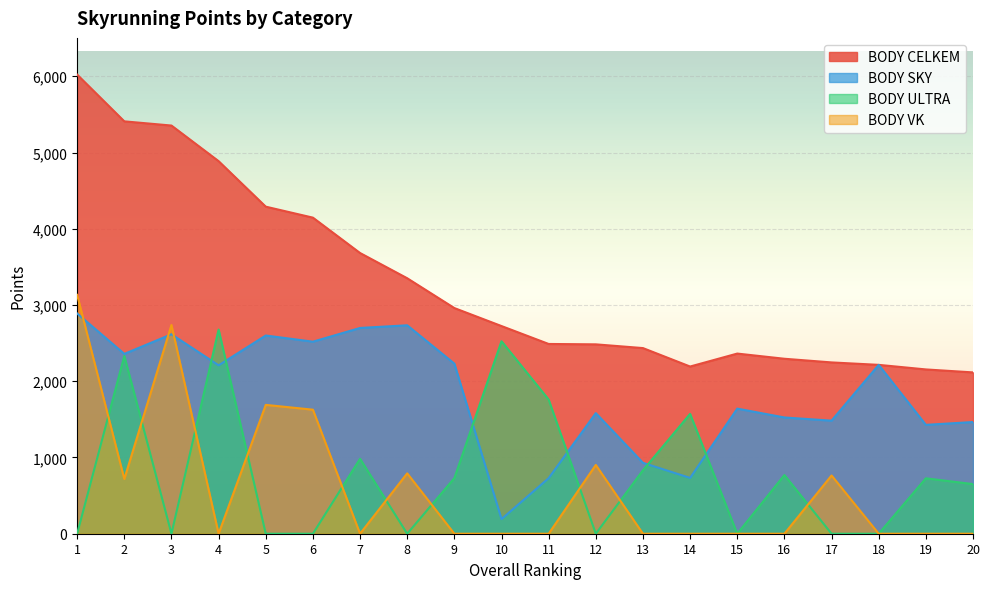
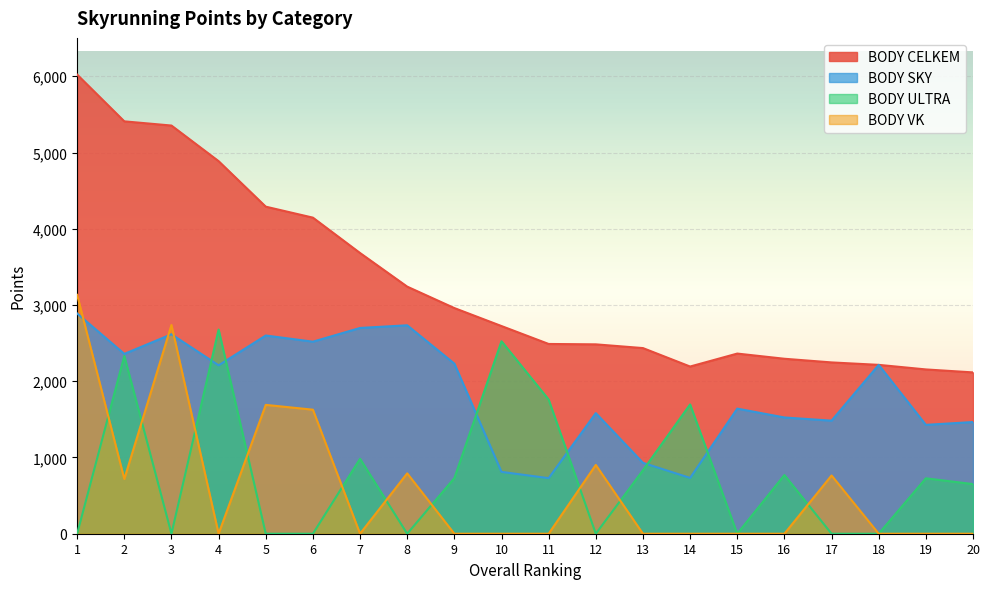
  {
    "BODY CELKEM": {
      "1": "6,000",
      "2": "5,400",
      "3": "5,400",
      "4": "4,900",
      "5": "4,300",
      "6": "4,100",
      "7": "3,700",
-     "8": "3,400",
+     "8": "3,200",
      "9": "3,000",
      "10": "2,700",
      "11": "2,500",
      "12": "2,500",
      "13": "2,400",
      "14": "2,200",
      "15": "2,400",
      "16": "2,300",
      "17": "2,200",
      "19": "2,200",
      "20": "2,100"
    },
    "BODY SKY": {
      "1": "2,900",
      "3": "2,600",
      "4": "2,200",
      "5": "2,600",
      "6": "2,500",
      "7": "2,700",
      "8": "2,700",
      "9": "2,200",
-     "10": "200",
+     "10": "800",
      "11": "700",
      "12": "1,600",
      "13": "900",
      "14": "700",
      "15": "1,600",
      "16": "1,500",
      "17": "1,500",
      "19": "1,400",
      "20": "1,500"
    },
    "BODY ULTRA": {
      "1": "0",
      "3": "0",
      "4": "2,700",
      "5": "0",
      "6": "0",
      "7": "1,000",
      "8": "0",
      "9": "700",
      "10": "2,500",
      "11": "1,800",
      "12": "0",
      "13": "800",
-     "14": "1,600",
+     "14": "1,700",
      "16": "800",
      "17": "0",
      "19": "700",
      "20": "700"
    },
    "BODY VK": {
      "1": "3,100",
      "2": "700",
      "3": "2,700",
      "4": "0",
      "5": "1,700",
      "6": "1,600",
      "7": "0",
      "8": "800",
      "9": "0",
      "10": "0",
      "11": "0",
      "12": "900",
      "13": "0",
      "14": "0",
      "16": "0",
      "17": "800",
      "19": "0",
      "20": "0"
    }
  }
